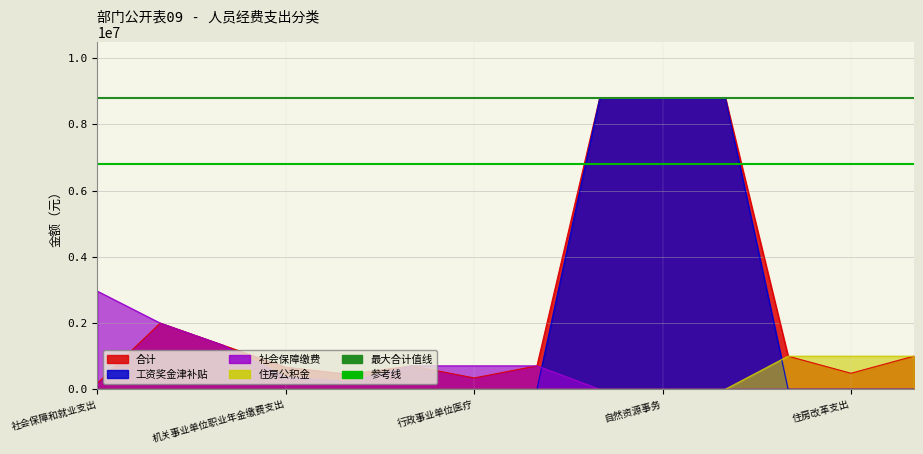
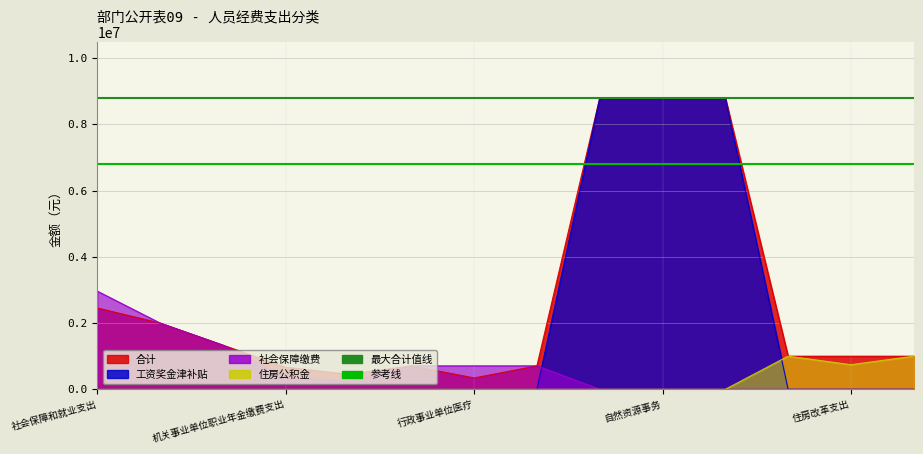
  {
    "合计": {
-     "社会保障和就业支出": 200000,
+     "社会保障和就业支出": 2500000,
      "行政事业单位医疗": 300000,
-     "住房改革支出": 500000
+     "住房改革支出": 1000000
    },
    "社会保障缴费": {
      "社会保障和就业支出": 3000000,
      "行政事业单位医疗": 700000
    },
    "住房公积金": {
-     "住房改革支出": 1000000
+     "住房改革支出": 700000
    }
  }
